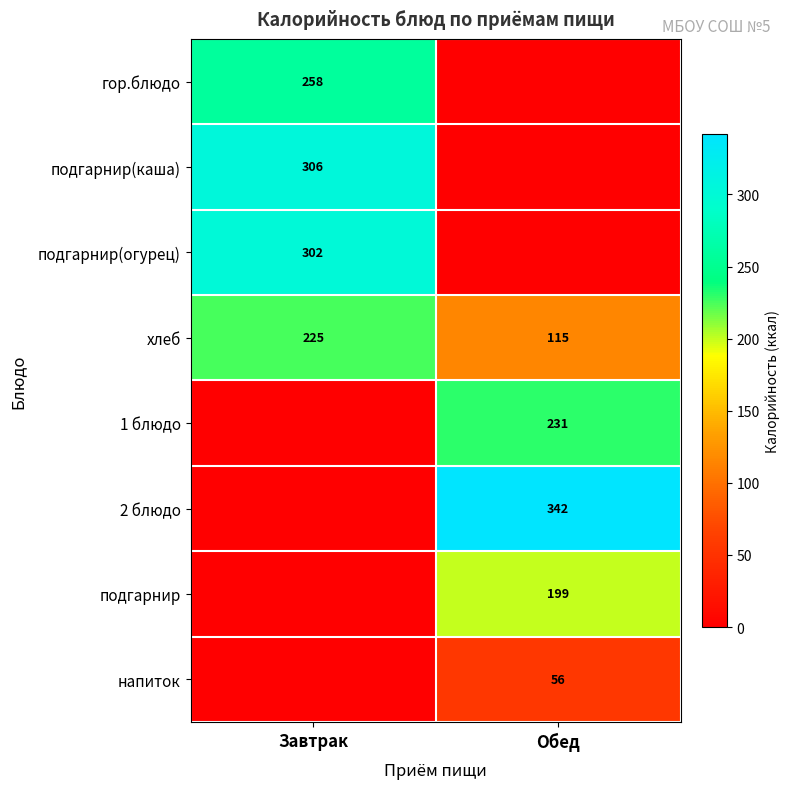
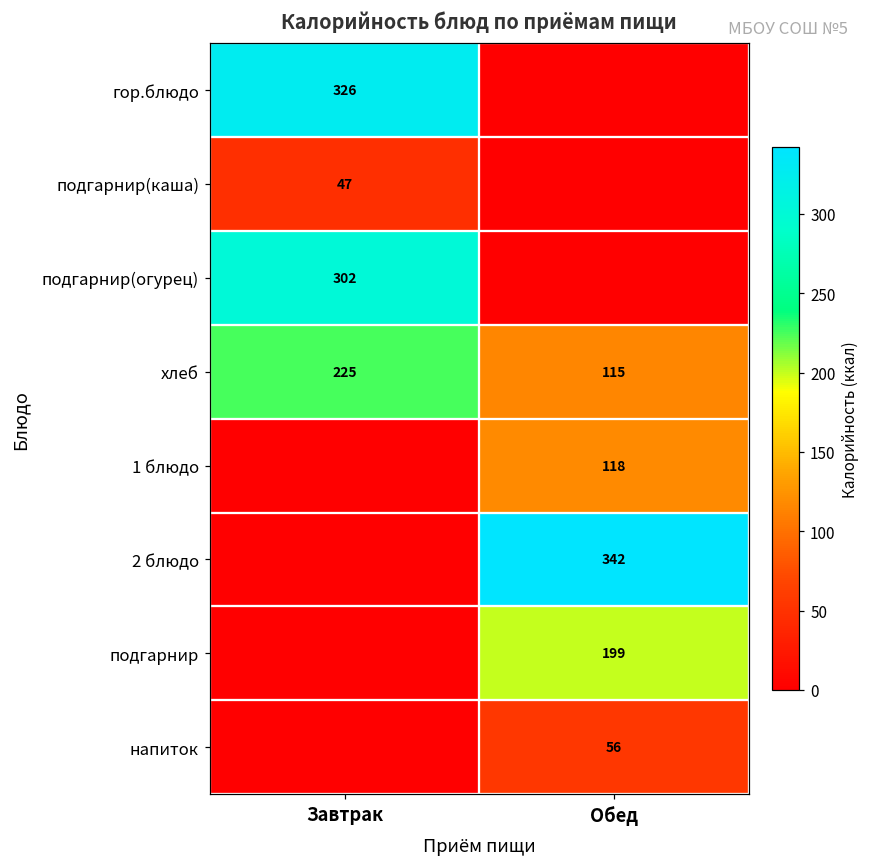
  {
    "гор.блюдо": {
-     "Завтрак": 258
+     "Завтрак": 326
    },
    "подгарнир(каша)": {
-     "Завтрак": 306
+     "Завтрак": 47
    },
    "подгарнир(огурец)": {
      "Завтрак": 302
    },
    "хлеб": {
      "Завтрак": 225,
      "Обед": 115
    },
    "1 блюдо": {
-     "Обед": 231
+     "Обед": 118
    },
    "2 блюдо": {
      "Обед": 342
    },
    "подгарнир": {
      "Обед": 199
    },
    "напиток": {
      "Обед": 56
    }
  }
